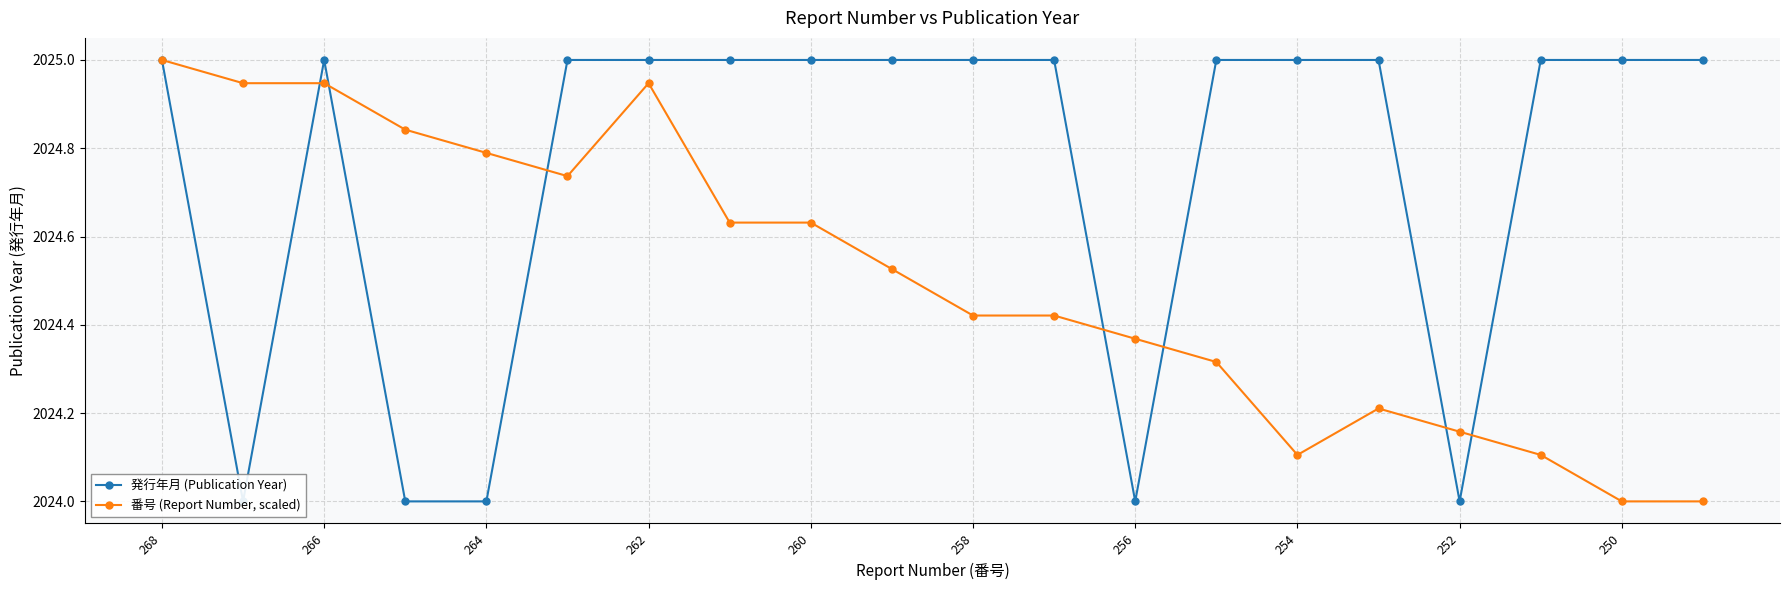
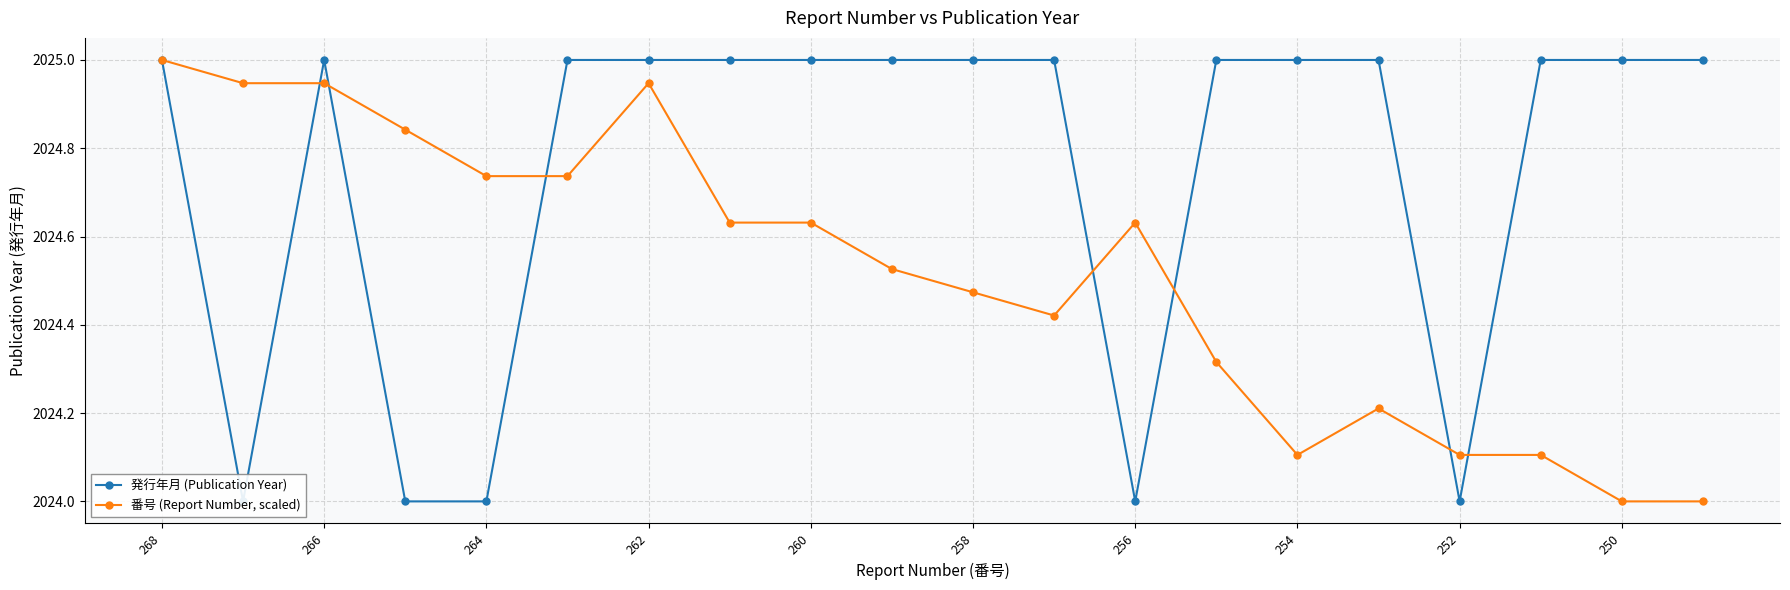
  {
    "発行年月 (Publication Year)": {
      "266": 2025.00,
      "264": 2024.00,
      "262": 2025.00,
      "260": 2025.00,
      "258": 2025.00,
      "256": 2024.00,
      "254": 2025.00,
      "252": 2024.00,
      "250": 2025.00
    },
    "番号 (Report Number, scaled)": {
      "266": 2024.95,
-     "264": 2024.79,
+     "264": 2024.74,
      "262": 2024.95,
      "260": 2024.63,
-     "258": 2024.42,
-     "256": 2024.37,
+     "258": 2024.47,
+     "256": 2024.63,
      "254": 2024.11,
-     "252": 2024.16,
+     "252": 2024.11,
      "250": 2024.00
    }
  }
